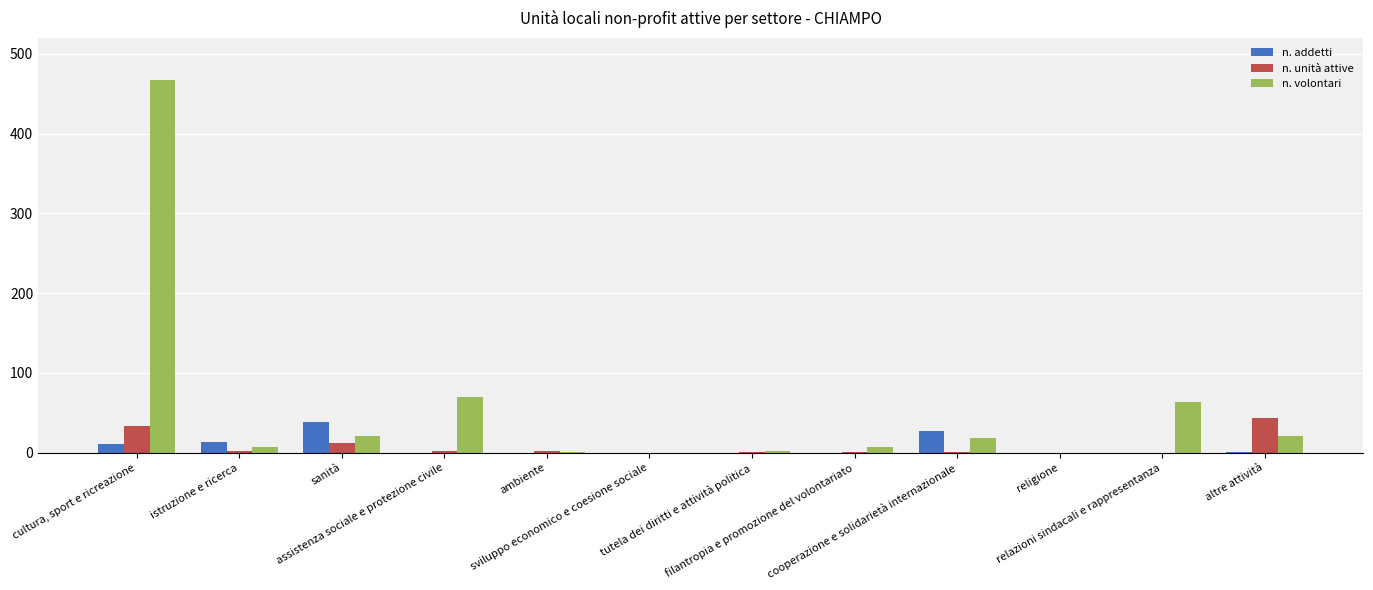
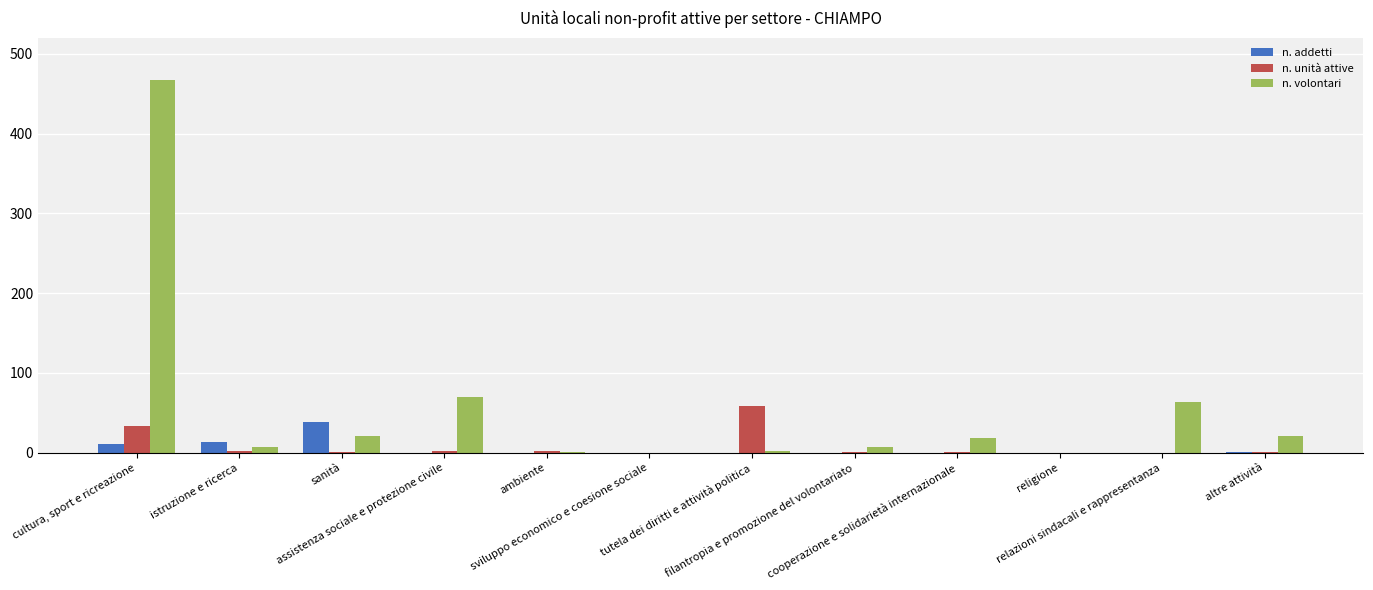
  {
    "n. addetti": {
      "cultura, sport e ricreazione": 10,
      "istruzione e ricerca": 10,
      "sanità": 40,
      "assistenza sociale e protezione civile": 0,
      "ambiente": 0,
      "sviluppo economico e coesione sociale": 0,
      "tutela dei diritti e attività politica": 0,
      "filantropia e promozione del volontariato": 0,
-     "cooperazione e solidarietà internazionale": 30,
+     "cooperazione e solidarietà internazionale": 0,
      "religione": 0,
      "relazioni sindacali e rappresentanza": 0
    },
    "n. unità attive": {
      "cultura, sport e ricreazione": 30,
-     "sanità": 10,
+     "sanità": 0,
      "sviluppo economico e coesione sociale": 0,
-     "tutela dei diritti e attività politica": 0,
+     "tutela dei diritti e attività politica": 60,
      "religione": 0,
      "relazioni sindacali e rappresentanza": 0,
-     "altre attività": 40
+     "altre attività": 0
    },
    "n. volontari": {
      "cultura, sport e ricreazione": 470,
      "istruzione e ricerca": 10,
      "sanità": 20,
      "assistenza sociale e protezione civile": 70,
      "sviluppo economico e coesione sociale": 0,
      "filantropia e promozione del volontariato": 10,
      "cooperazione e solidarietà internazionale": 20,
      "religione": 0,
      "relazioni sindacali e rappresentanza": 60,
      "altre attività": 20
    }
  }
